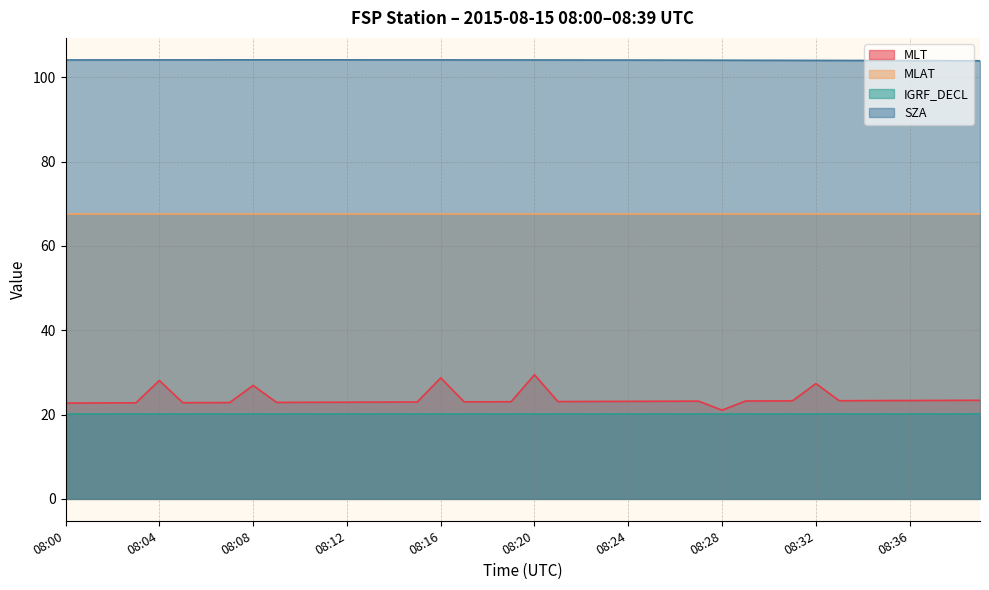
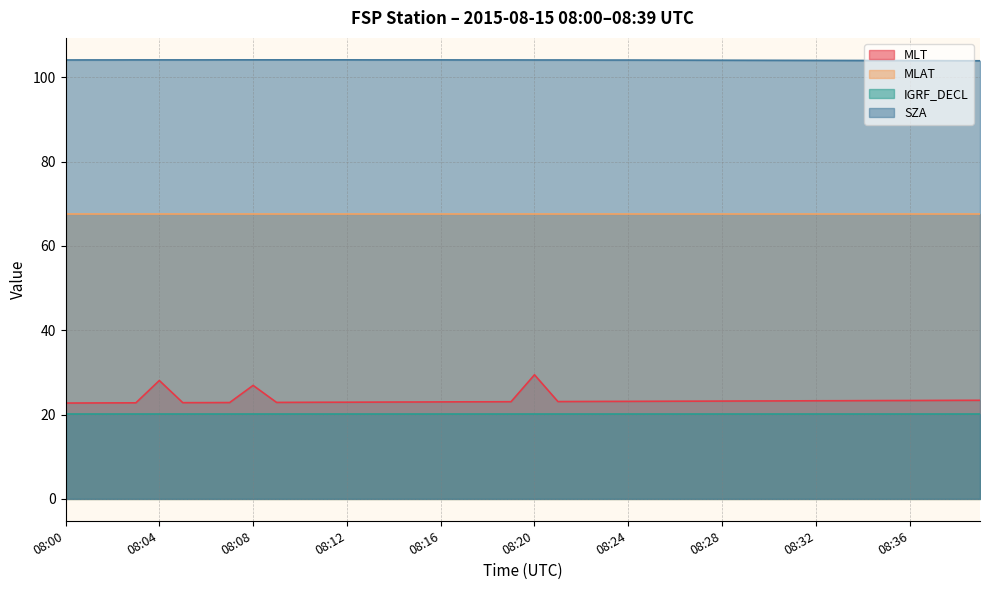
  {
    "MLT": {
      "08:00": 23,
      "08:04": 28,
      "08:08": 27,
      "08:12": 23,
-     "08:16": 29,
+     "08:16": 23,
      "08:20": 29,
      "08:24": 23,
-     "08:28": 21,
-     "08:32": 27,
+     "08:28": 23,
+     "08:32": 23,
      "08:36": 23
    },
    "MLAT": {
      "08:00": 67,
      "08:04": 67,
      "08:08": 67,
      "08:12": 67,
      "08:16": 67,
      "08:20": 67,
      "08:24": 67,
      "08:28": 67,
      "08:32": 67,
      "08:36": 67
    }
  }
